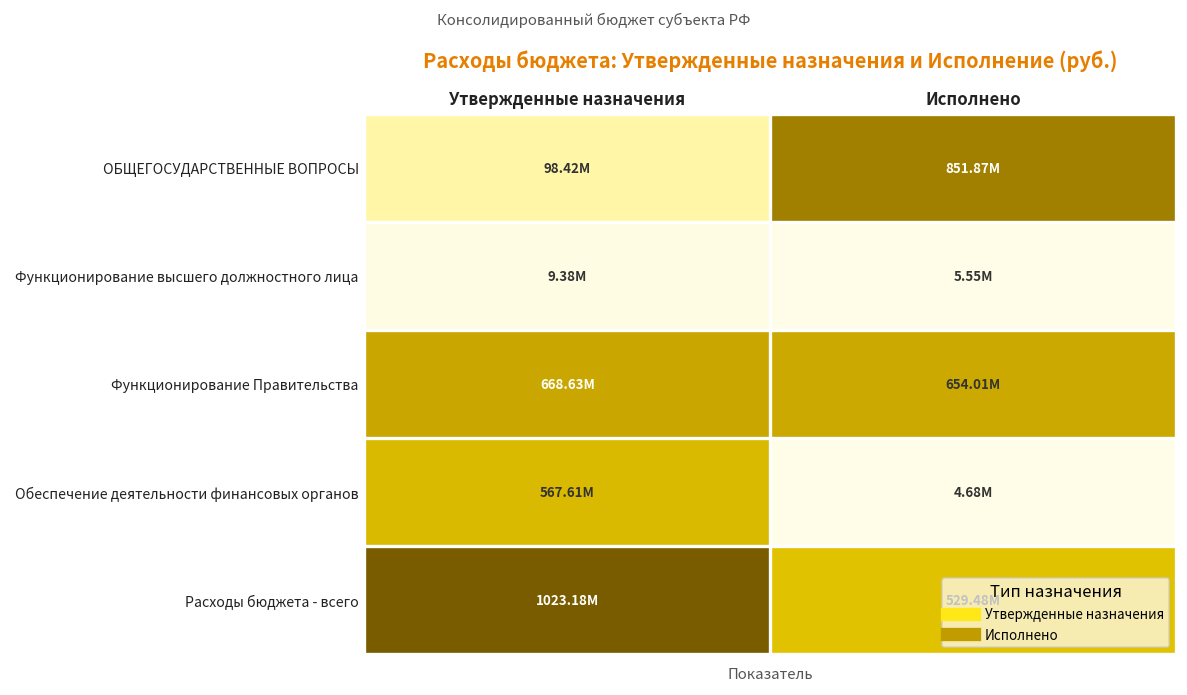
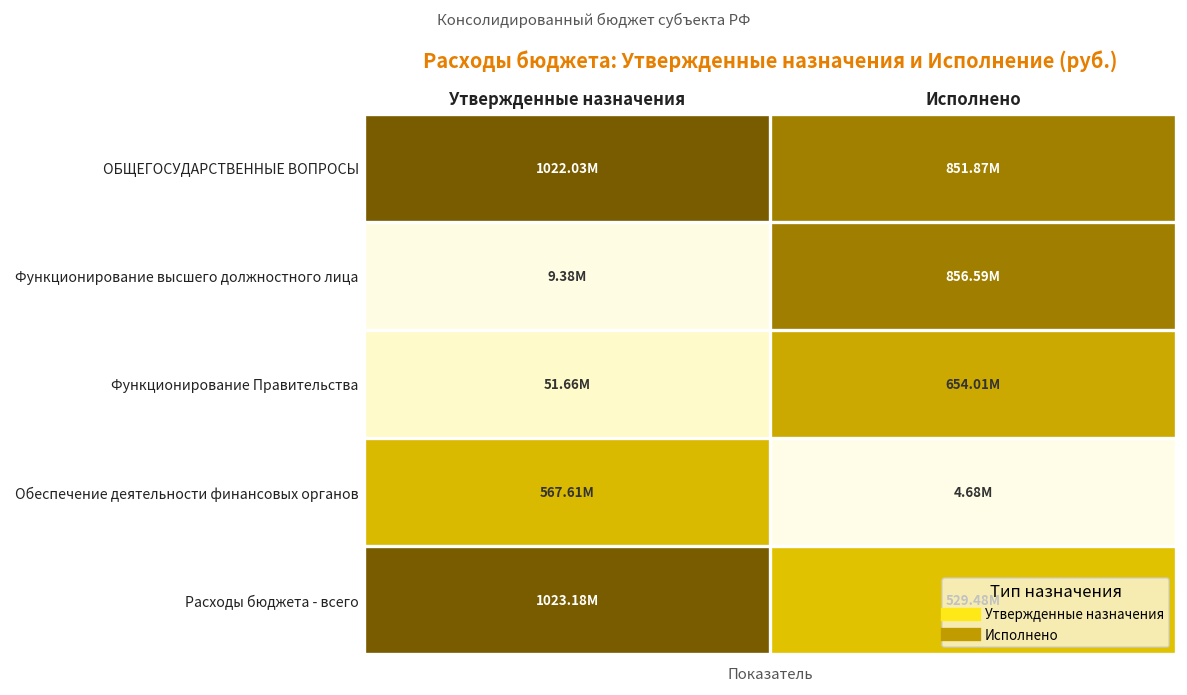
  {
    "ОБЩЕГОСУДАРСТВЕННЫЕ ВОПРОСЫ": {
-     "Утвержденные назначения": "98.42M",
+     "Утвержденные назначения": "1022.03M",
      "Исполнено": "851.87M"
    },
    "Функционирование высшего должностного лица": {
      "Утвержденные назначения": "9.38M",
-     "Исполнено": "5.55M"
+     "Исполнено": "856.59M"
    },
    "Функционирование Правительства": {
-     "Утвержденные назначения": "668.63M",
+     "Утвержденные назначения": "51.66M",
      "Исполнено": "654.01M"
    },
    "Обеспечение деятельности финансовых органов": {
      "Утвержденные назначения": "567.61M",
      "Исполнено": "4.68M"
    },
    "Расходы бюджета - всего": {
      "Утвержденные назначения": "1023.18M"
    }
  }
